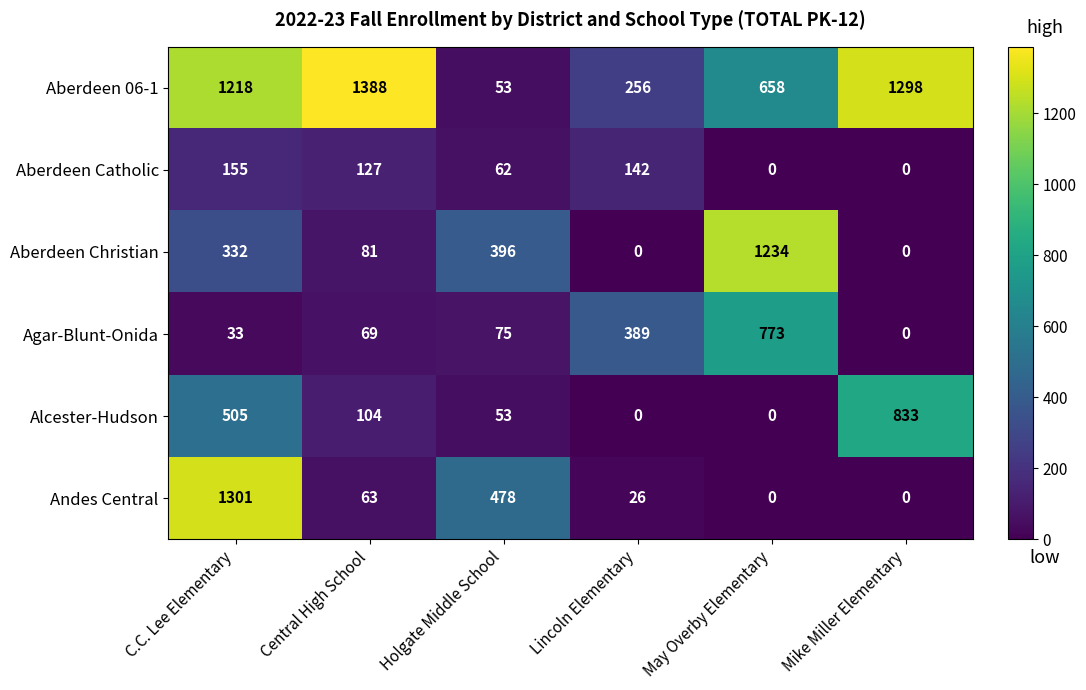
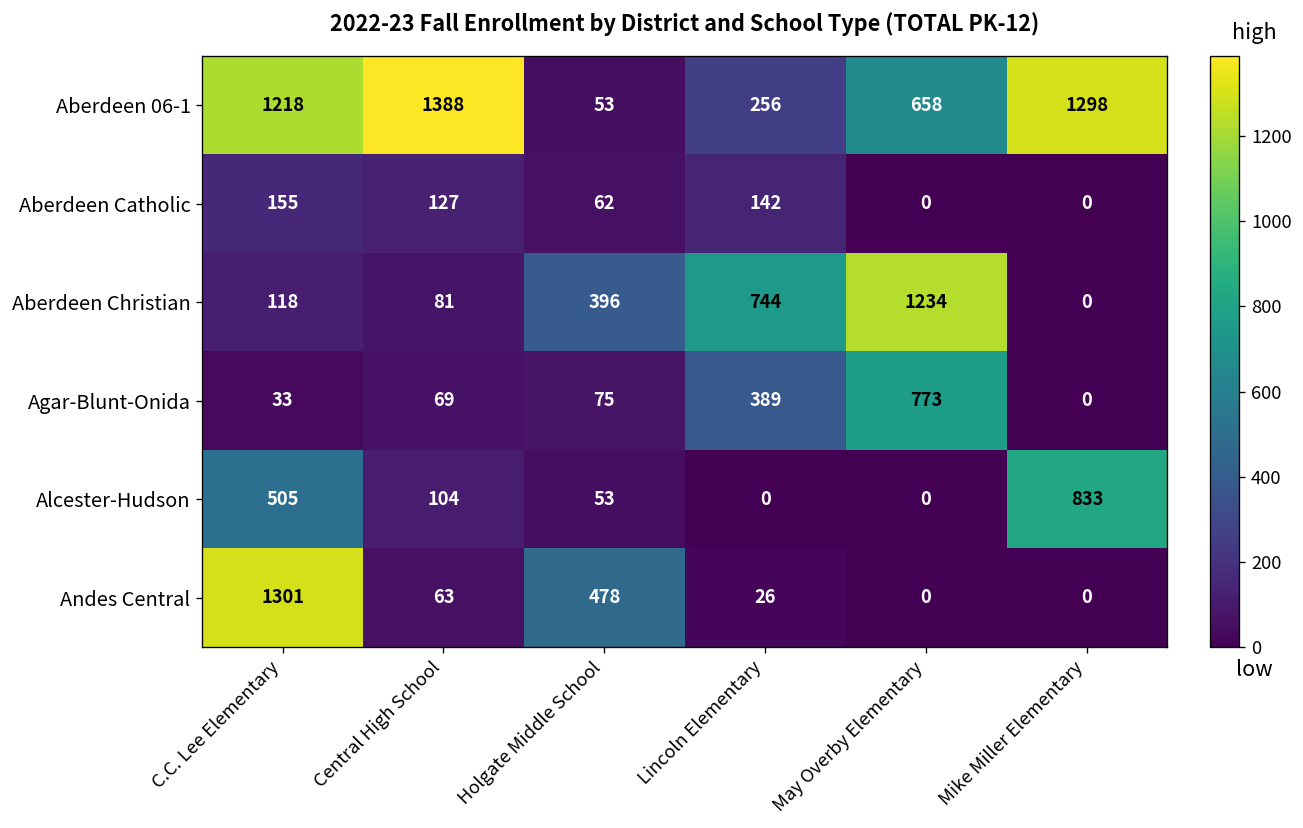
  {
    "Aberdeen 06-1": {
      "C.C. Lee Elementary": 1218,
      "Central High School": 1388,
      "Holgate Middle School": 53,
      "Lincoln Elementary": 256,
      "May Overby Elementary": 658,
      "Mike Miller Elementary": 1298
    },
    "Aberdeen Catholic": {
      "C.C. Lee Elementary": 155,
      "Central High School": 127,
      "Holgate Middle School": 62,
      "Lincoln Elementary": 142,
      "May Overby Elementary": 0,
      "Mike Miller Elementary": 0
    },
    "Aberdeen Christian": {
-     "C.C. Lee Elementary": 332,
+     "C.C. Lee Elementary": 118,
      "Central High School": 81,
      "Holgate Middle School": 396,
-     "Lincoln Elementary": 0,
+     "Lincoln Elementary": 744,
      "May Overby Elementary": 1234,
      "Mike Miller Elementary": 0
    },
    "Agar-Blunt-Onida": {
      "C.C. Lee Elementary": 33,
      "Central High School": 69,
      "Holgate Middle School": 75,
      "Lincoln Elementary": 389,
      "May Overby Elementary": 773,
      "Mike Miller Elementary": 0
    },
    "Alcester-Hudson": {
      "C.C. Lee Elementary": 505,
      "Central High School": 104,
      "Holgate Middle School": 53,
      "Lincoln Elementary": 0,
      "May Overby Elementary": 0,
      "Mike Miller Elementary": 833
    },
    "Andes Central": {
      "C.C. Lee Elementary": 1301,
      "Central High School": 63,
      "Holgate Middle School": 478,
      "Lincoln Elementary": 26,
      "May Overby Elementary": 0,
      "Mike Miller Elementary": 0
    }
  }
